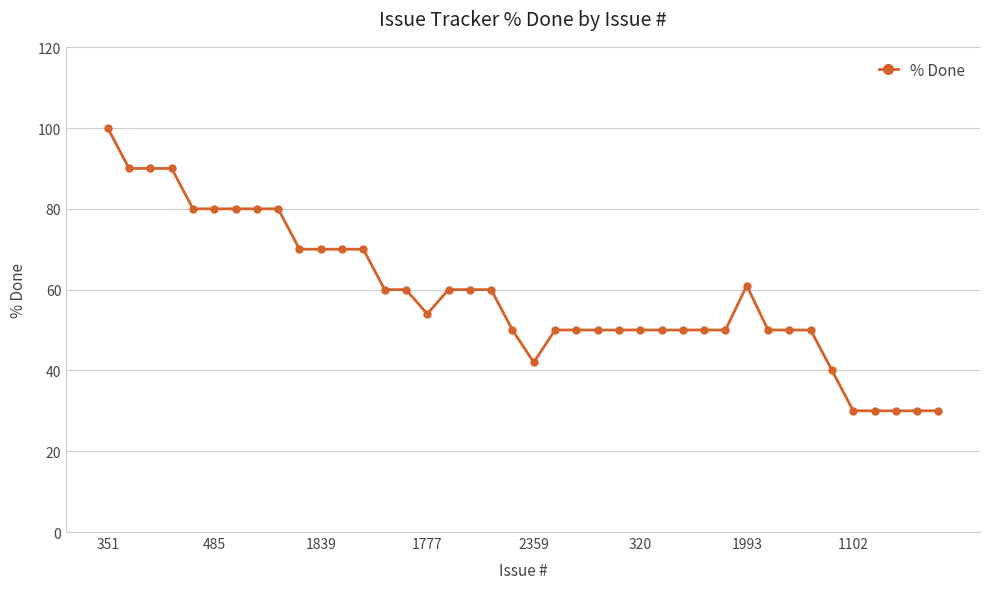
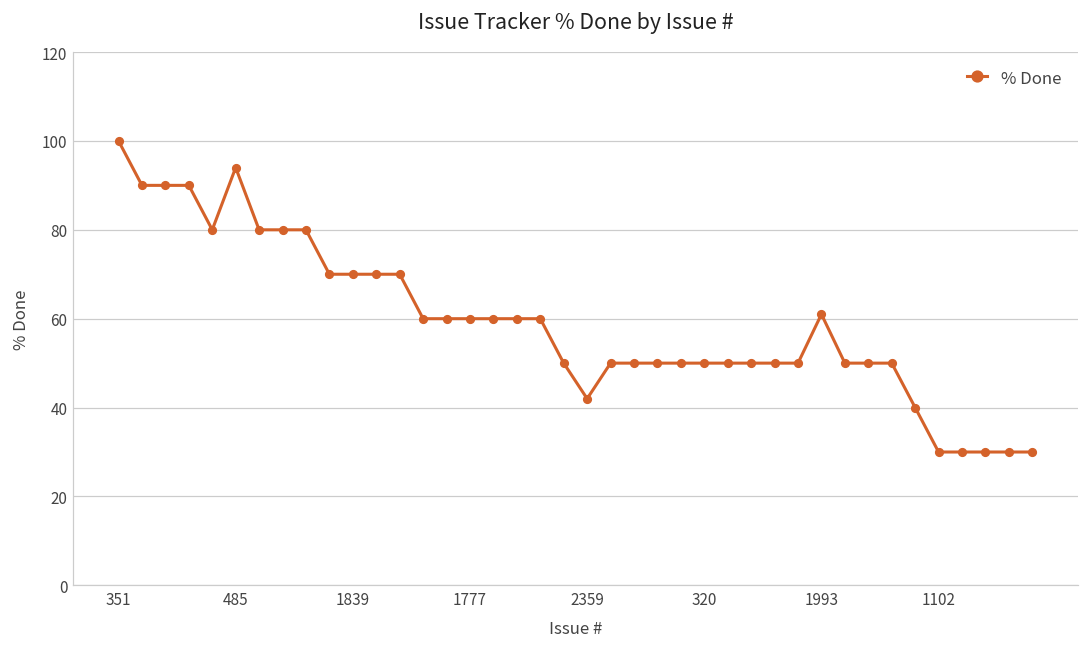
  {
    "351": 100,
-   "485": 80,
+   "485": 94,
    "1839": 70,
-   "1777": 54,
+   "1777": 60,
    "2359": 42,
    "320": 50,
    "1993": 61,
    "1102": 30
  }
